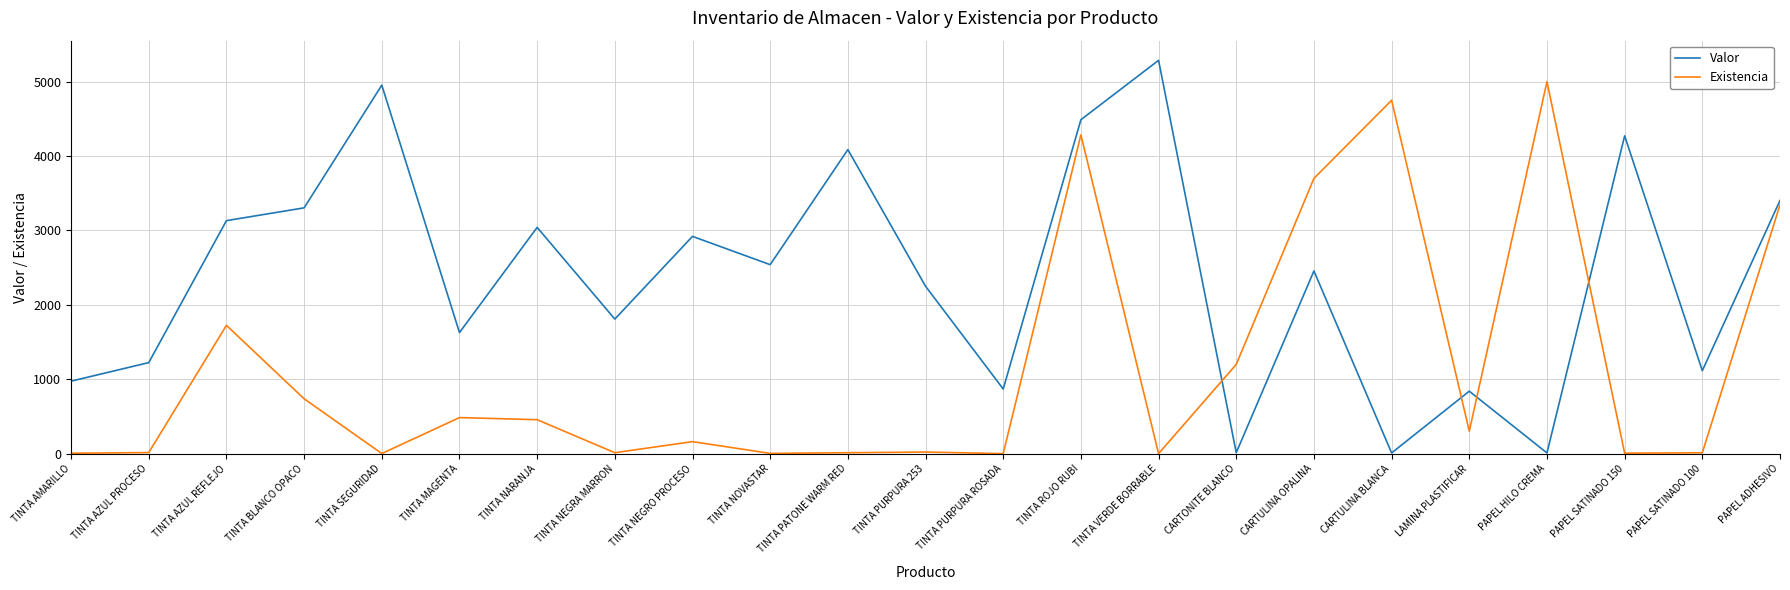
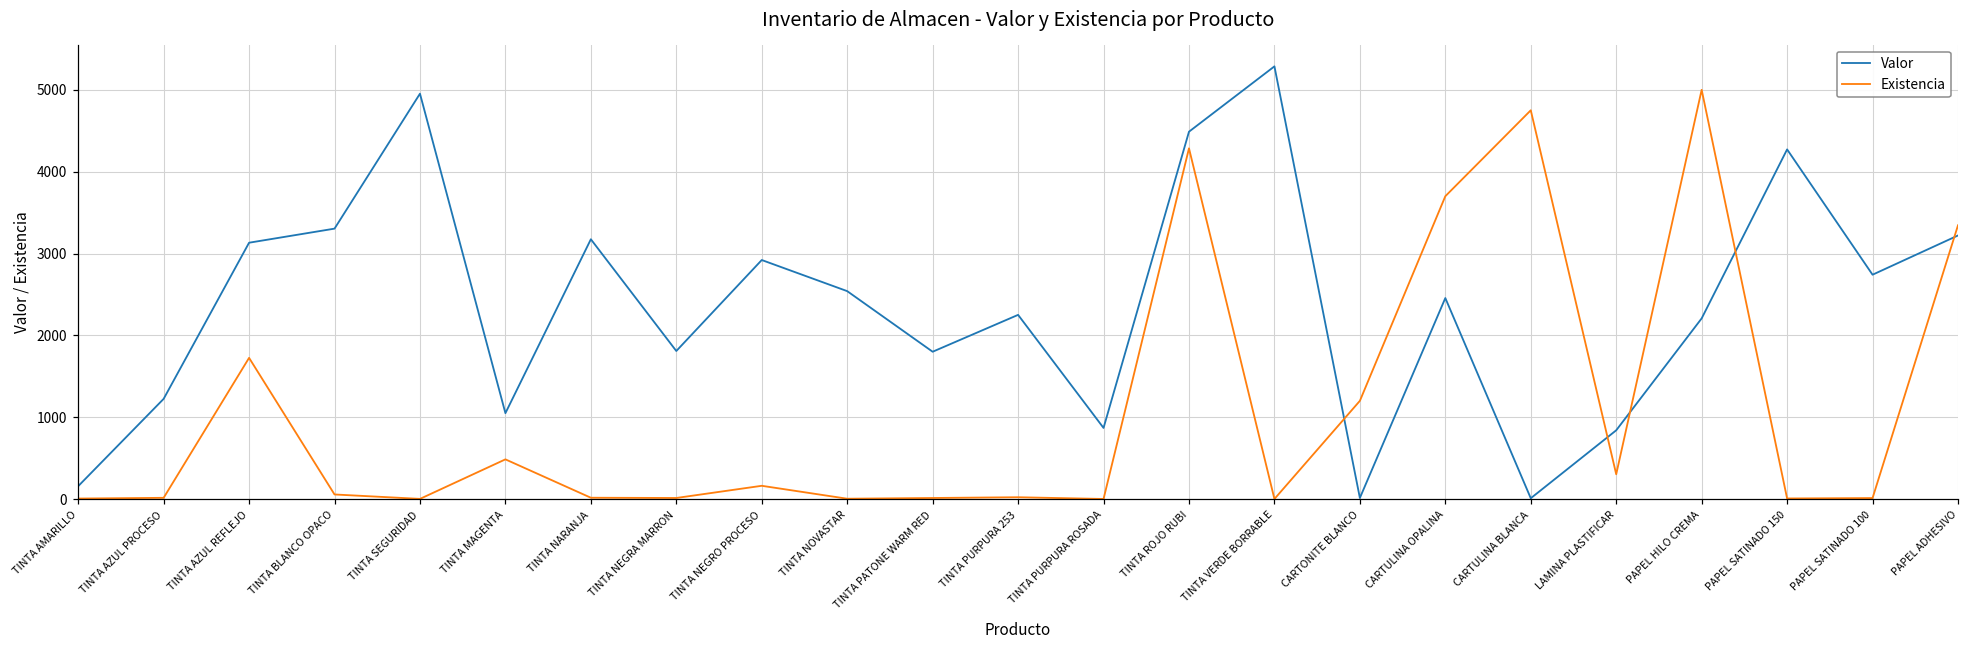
  {
    "Valor": {
-     "TINTA AMARILLO": 1000,
+     "TINTA AMARILLO": 200,
      "TINTA AZUL PROCESO": 1200,
      "TINTA AZUL REFLEJO": 3100,
      "TINTA BLANCO OPACO": 3300,
      "TINTA SEGURIDAD": 5000,
-     "TINTA MAGENTA": 1600,
-     "TINTA NARANJA": 3000,
+     "TINTA MAGENTA": 1000,
+     "TINTA NARANJA": 3200,
      "TINTA NEGRA MARRON": 1800,
      "TINTA NEGRO PROCESO": 2900,
      "TINTA NOVASTAR": 2500,
-     "TINTA PATONE WARM RED": 4100,
+     "TINTA PATONE WARM RED": 1800,
      "TINTA PURPURA 253": 2300,
      "TINTA PURPURA ROSADA": 900,
      "TINTA ROJO RUBI": 4500,
      "TINTA VERDE BORRABLE": 5300,
      "CARTONITE BLANCO": 0,
      "CARTULINA OPALINA": 2500,
      "CARTULINA BLANCA": 0,
      "LAMINA PLASTIFICAR": 800,
-     "PAPEL HILO CREMA": 0,
+     "PAPEL HILO CREMA": 2200,
      "PAPEL SATINADO 150": 4300,
-     "PAPEL SATINADO 100": 1100,
-     "PAPEL ADHESIVO": 3400
+     "PAPEL SATINADO 100": 2700,
+     "PAPEL ADHESIVO": 3200
    },
    "Existencia": {
      "TINTA AMARILLO": 0,
      "TINTA AZUL PROCESO": 0,
      "TINTA AZUL REFLEJO": 1700,
-     "TINTA BLANCO OPACO": 700,
+     "TINTA BLANCO OPACO": 100,
      "TINTA SEGURIDAD": 0,
      "TINTA MAGENTA": 500,
-     "TINTA NARANJA": 500,
+     "TINTA NARANJA": 0,
      "TINTA NEGRA MARRON": 0,
      "TINTA NEGRO PROCESO": 200,
      "TINTA NOVASTAR": 0,
      "TINTA PATONE WARM RED": 0,
      "TINTA PURPURA 253": 0,
      "TINTA PURPURA ROSADA": 0,
      "TINTA ROJO RUBI": 4300,
      "TINTA VERDE BORRABLE": 0,
      "CARTONITE BLANCO": 1200,
      "CARTULINA OPALINA": 3700,
      "CARTULINA BLANCA": 4800,
      "LAMINA PLASTIFICAR": 300,
      "PAPEL HILO CREMA": 5000,
      "PAPEL SATINADO 150": 0,
      "PAPEL SATINADO 100": 0,
      "PAPEL ADHESIVO": 3300
    }
  }
